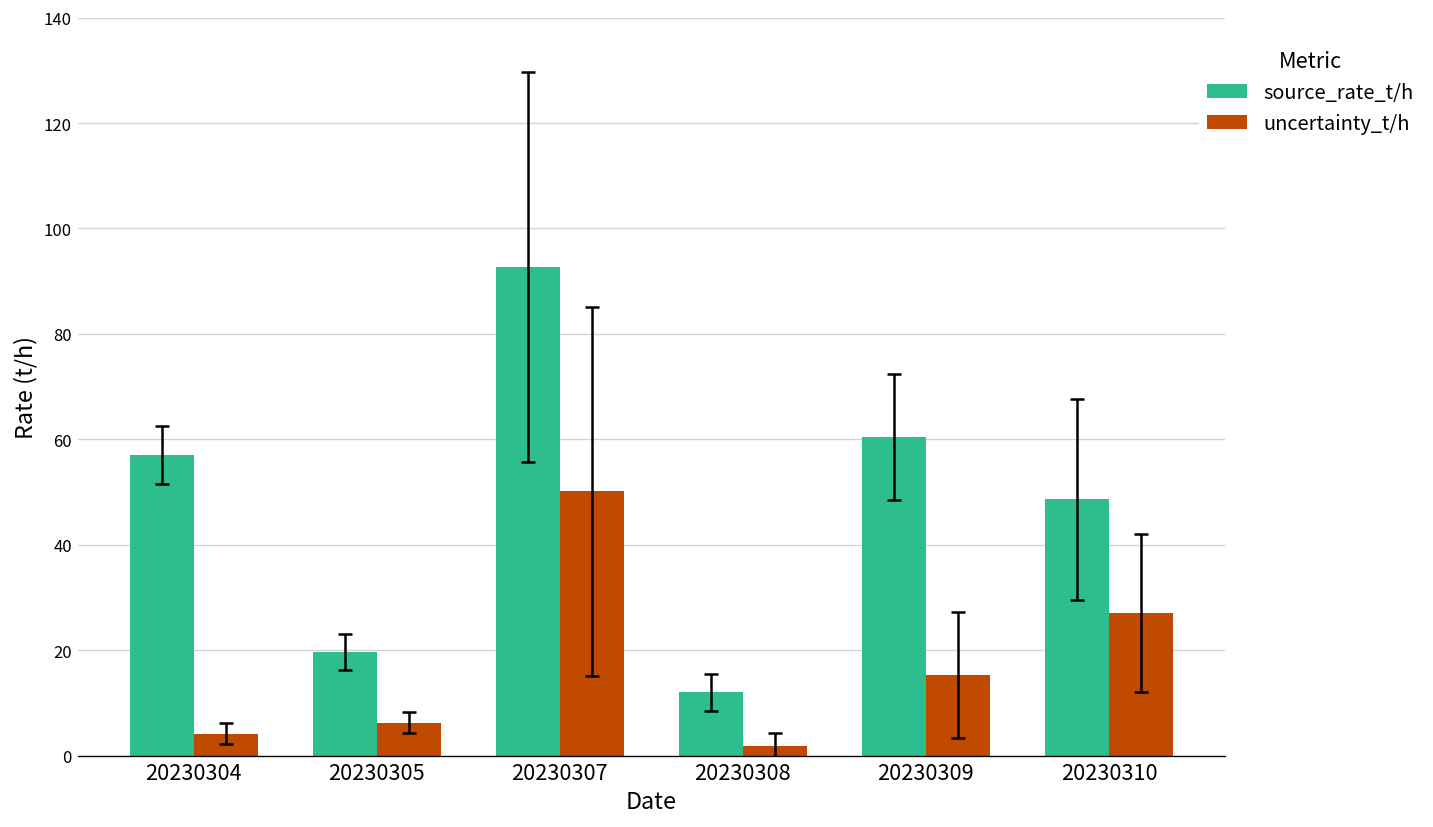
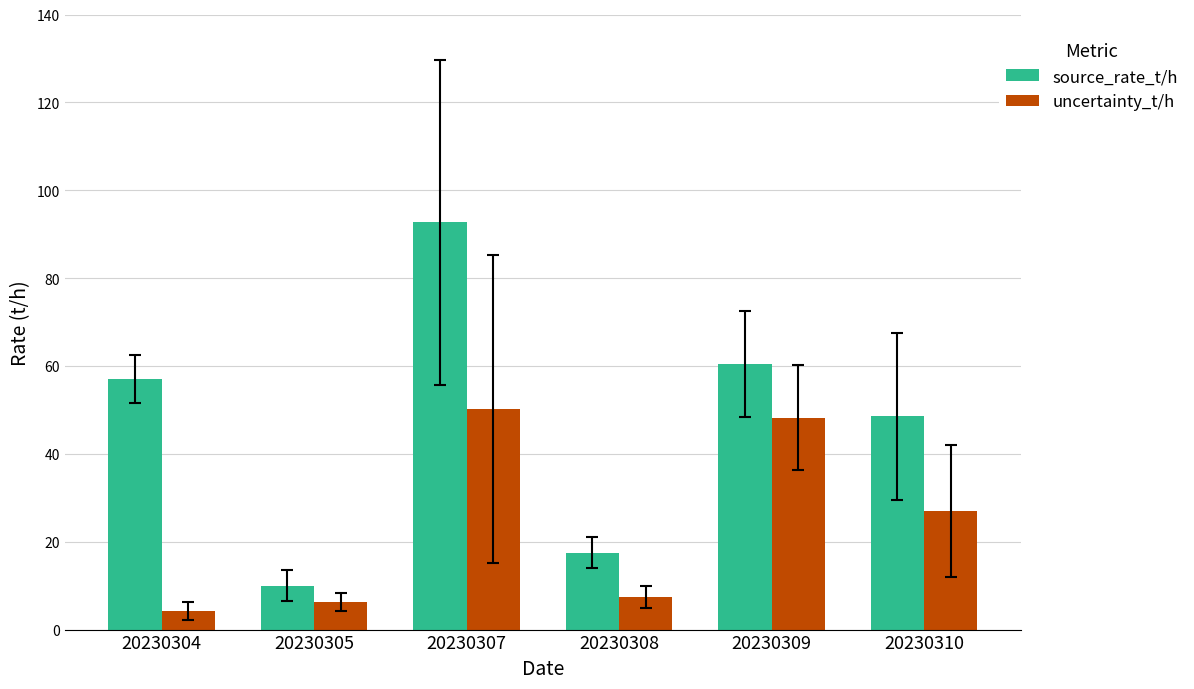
  {
    "source_rate_t/h": {
      "20230304": 57,
-     "20230305": 20,
+     "20230305": 10,
      "20230307": 93,
-     "20230308": 12,
+     "20230308": 18,
      "20230309": 60,
      "20230310": 49
    },
    "uncertainty_t/h": {
      "20230304": 4,
      "20230305": 6,
      "20230307": 50,
-     "20230308": 2,
-     "20230309": 15,
+     "20230308": 8,
+     "20230309": 48,
      "20230310": 27
    }
  }
